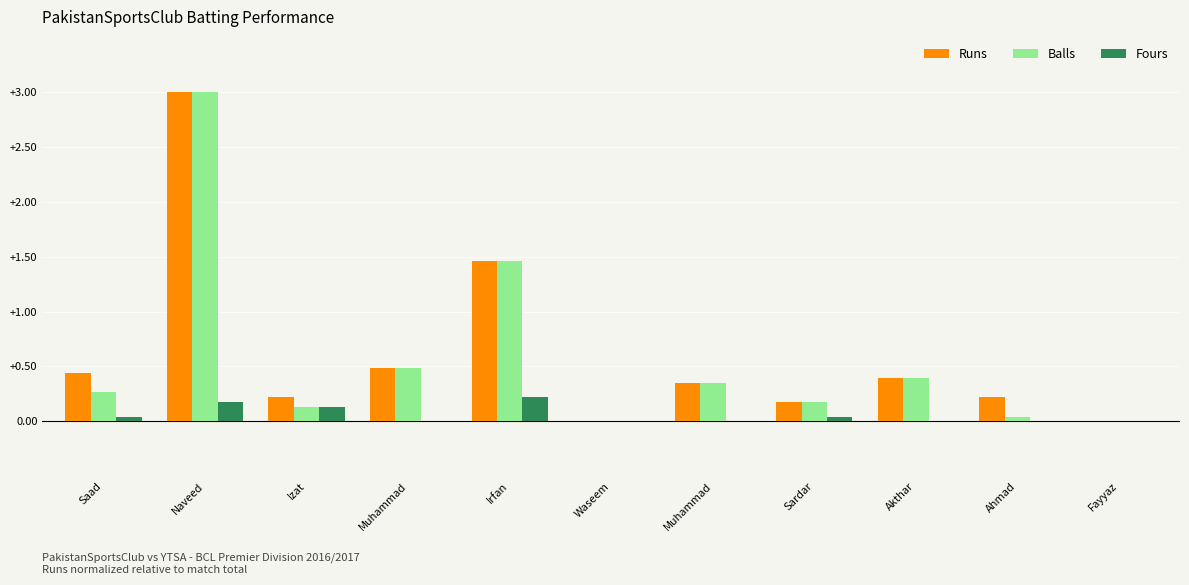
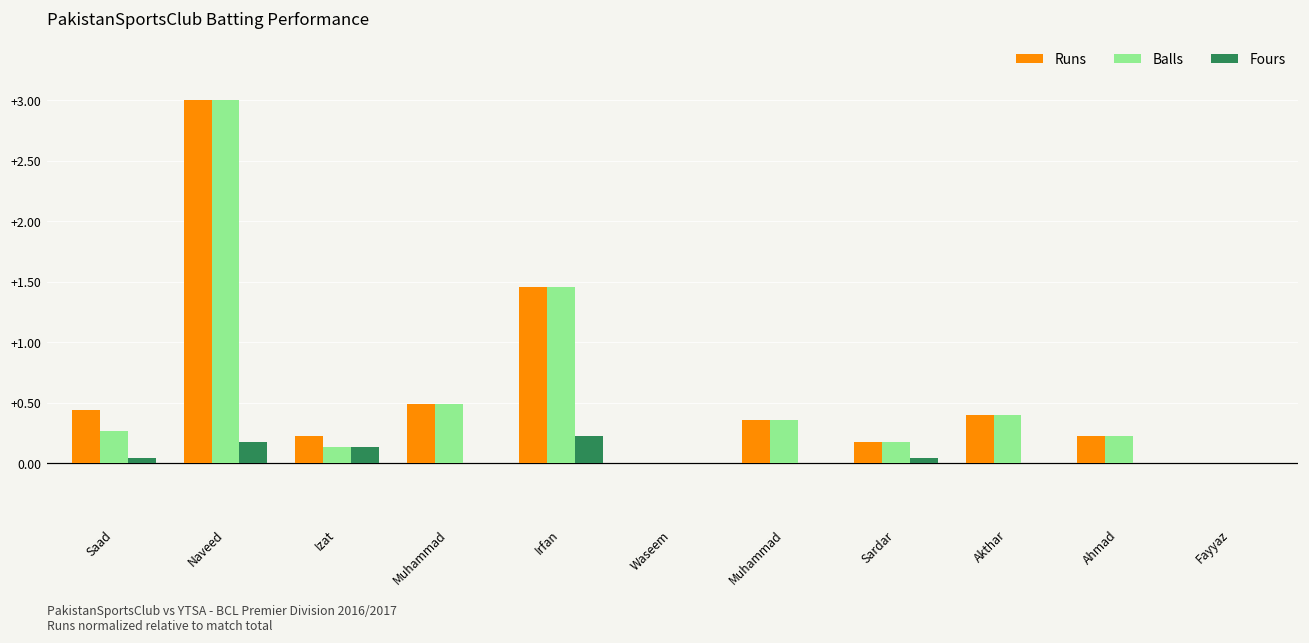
  {
    "Runs": {
      "Saad": "+0.44",
      "Naveed": "+3.00",
      "Izat": "+0.22",
      "Irfan": "+1.46",
      "Waseem": "+0.00",
      "Sardar": "+0.18",
      "Akthar": "+0.40",
      "Ahmad": "+0.22",
      "Fayyaz": "+0.00"
    },
    "Balls": {
      "Saad": "+0.26",
      "Naveed": "+3.00",
      "Izat": "+0.13",
      "Irfan": "+1.46",
      "Waseem": "+0.00",
      "Sardar": "+0.18",
      "Akthar": "+0.40",
-     "Ahmad": "+0.04",
+     "Ahmad": "+0.22",
      "Fayyaz": "+0.00"
    },
    "Fours": {
      "Saad": "+0.04",
      "Naveed": "+0.18",
      "Izat": "+0.13",
      "Irfan": "+0.22",
      "Waseem": "+0.00",
      "Sardar": "+0.04",
      "Akthar": "+0.00",
      "Ahmad": "+0.00",
      "Fayyaz": "+0.00"
    }
  }
